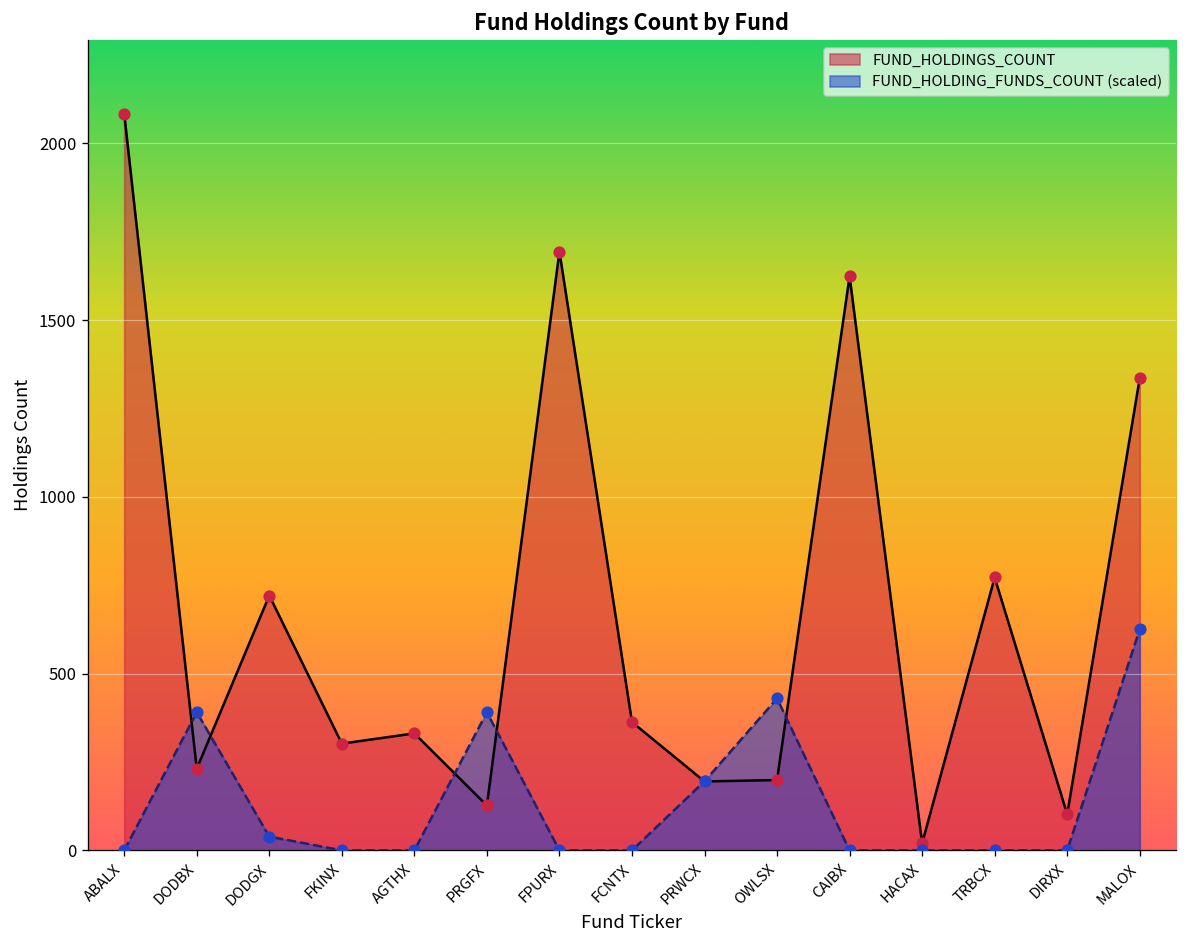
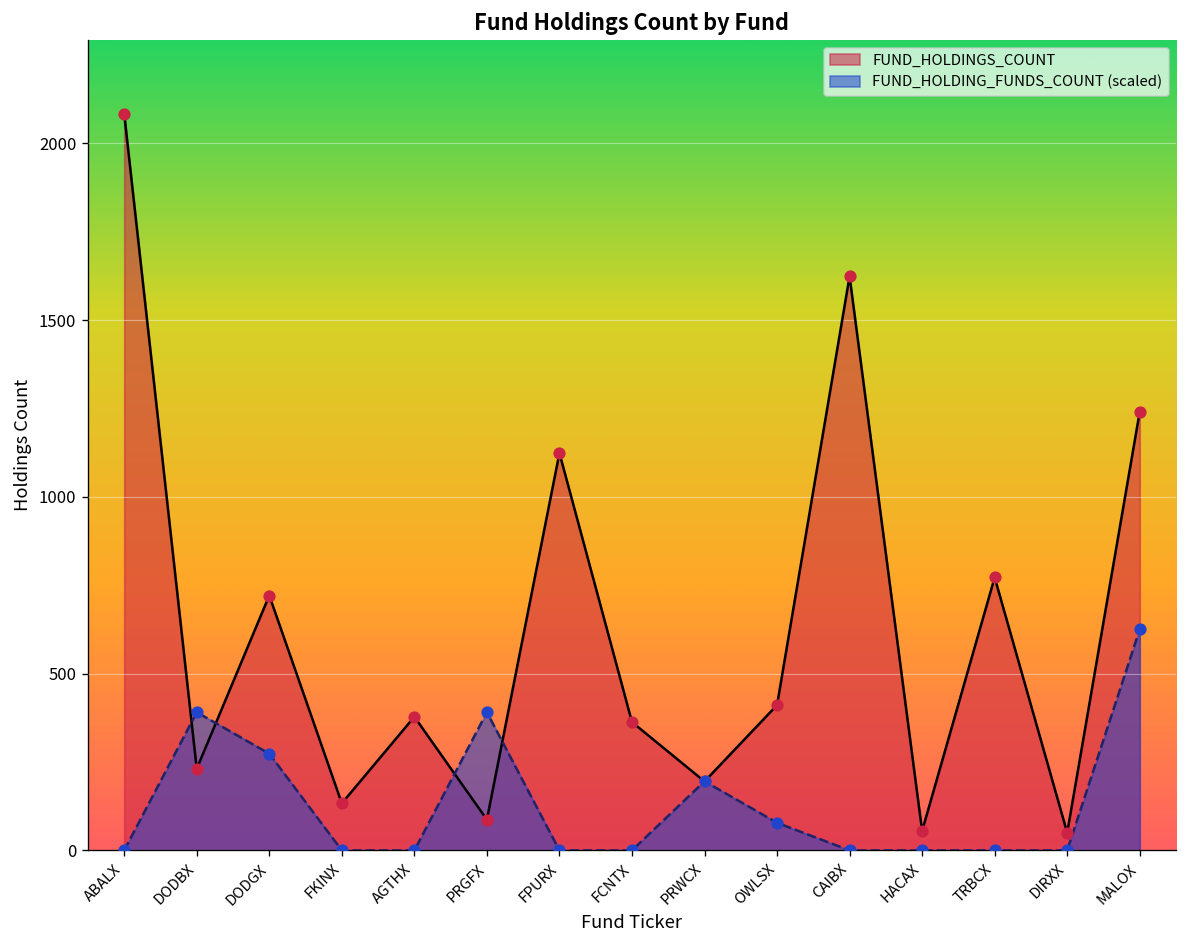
  {
    "FUND_HOLDINGS_COUNT": {
      "ABALX": 2080,
      "DODBX": 230,
      "DODGX": 720,
-     "FKINX": 300,
-     "AGTHX": 330,
-     "PRGFX": 130,
-     "FPURX": 1690,
+     "FKINX": 130,
+     "AGTHX": 380,
+     "PRGFX": 90,
+     "FPURX": 1120,
      "FCNTX": 360,
-     "OWLSX": 200,
+     "OWLSX": 410,
      "CAIBX": 1620,
-     "HACAX": 20,
+     "HACAX": 60,
      "TRBCX": 770,
-     "DIRXX": 100,
-     "MALOX": 1340
+     "DIRXX": 50,
+     "MALOX": 1240
    },
    "FUND_HOLDING_FUNDS_COUNT (scaled)": {
      "ABALX": 0,
      "DODBX": 390,
-     "DODGX": 40,
+     "DODGX": 270,
      "FKINX": 0,
      "AGTHX": 0,
      "PRGFX": 390,
      "FPURX": 0,
      "FCNTX": 0,
-     "OWLSX": 430,
+     "OWLSX": 80,
      "CAIBX": 0,
      "HACAX": 0,
      "TRBCX": 0,
      "DIRXX": 0,
      "MALOX": 630
    }
  }
